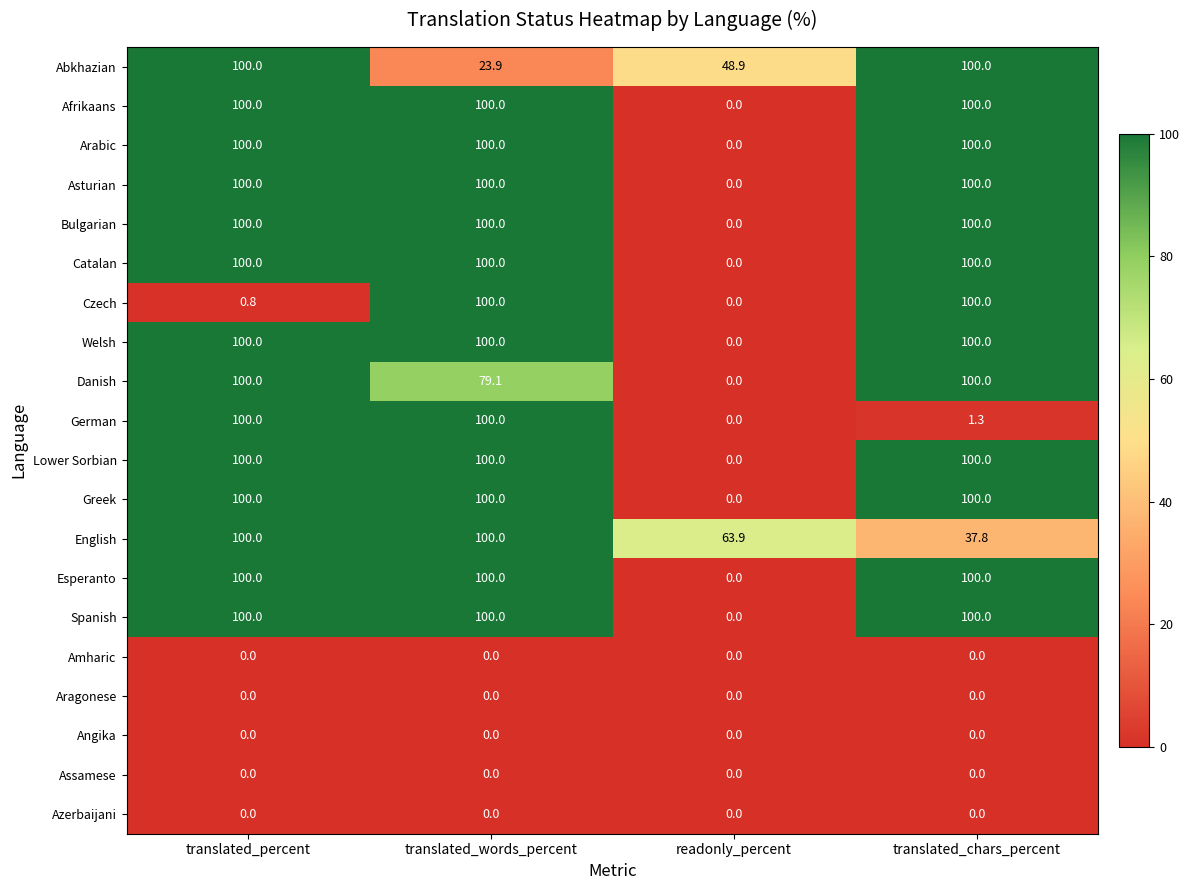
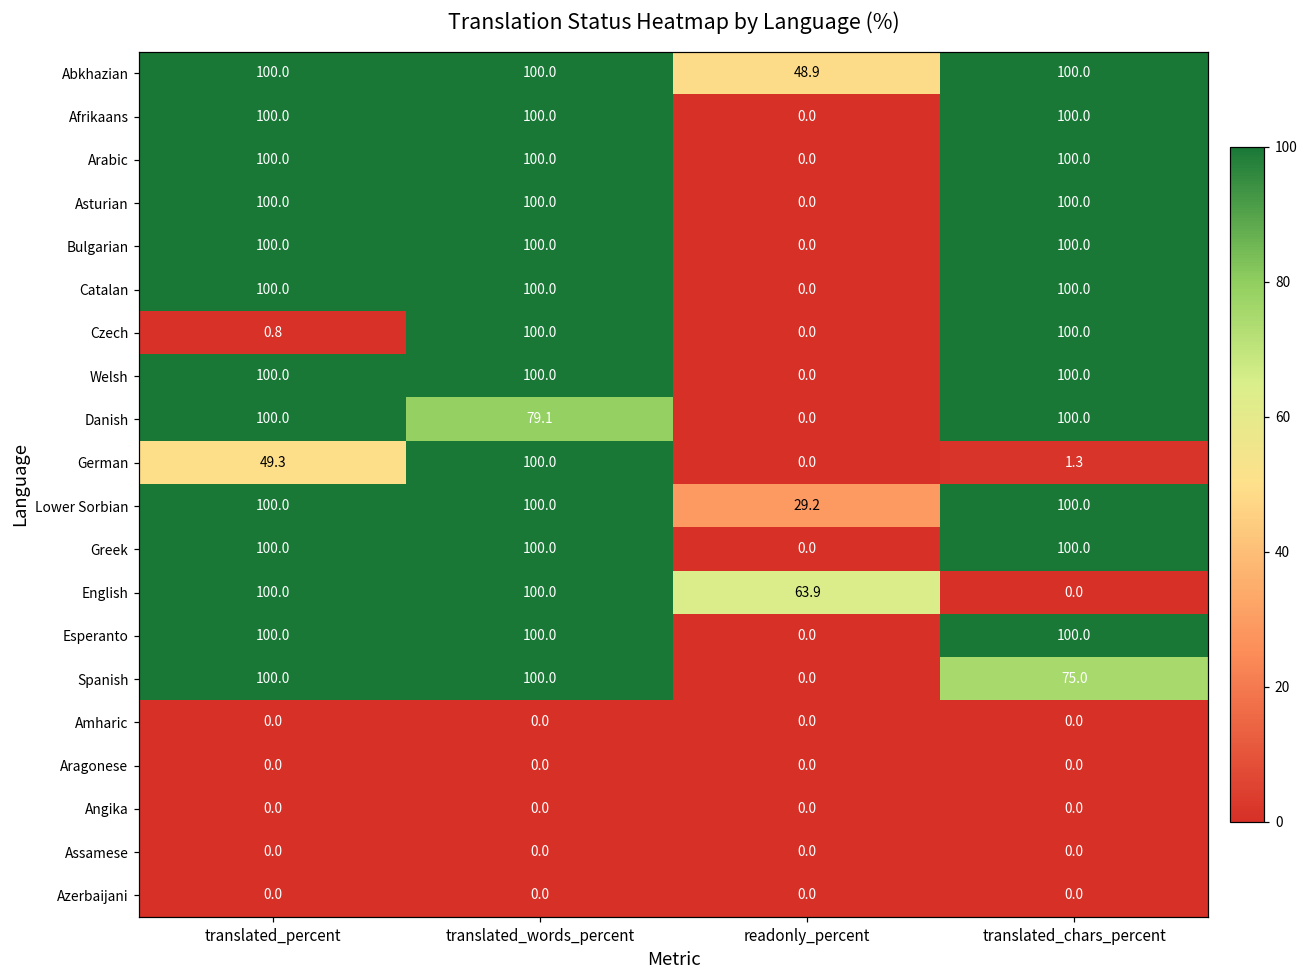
  {
    "Abkhazian": {
      "translated_percent": 100.0,
-     "translated_words_percent": 23.9,
+     "translated_words_percent": 100.0,
      "readonly_percent": 48.9,
      "translated_chars_percent": 100.0
    },
    "Afrikaans": {
      "translated_percent": 100.0,
      "translated_words_percent": 100.0,
      "readonly_percent": 0.0,
      "translated_chars_percent": 100.0
    },
    "Arabic": {
      "translated_percent": 100.0,
      "translated_words_percent": 100.0,
      "readonly_percent": 0.0,
      "translated_chars_percent": 100.0
    },
    "Asturian": {
      "translated_percent": 100.0,
      "translated_words_percent": 100.0,
      "readonly_percent": 0.0,
      "translated_chars_percent": 100.0
    },
    "Bulgarian": {
      "translated_percent": 100.0,
      "translated_words_percent": 100.0,
      "readonly_percent": 0.0,
      "translated_chars_percent": 100.0
    },
    "Catalan": {
      "translated_percent": 100.0,
      "translated_words_percent": 100.0,
      "readonly_percent": 0.0,
      "translated_chars_percent": 100.0
    },
    "Czech": {
      "translated_percent": 0.8,
      "translated_words_percent": 100.0,
      "readonly_percent": 0.0,
      "translated_chars_percent": 100.0
    },
    "Welsh": {
      "translated_percent": 100.0,
      "translated_words_percent": 100.0,
      "readonly_percent": 0.0,
      "translated_chars_percent": 100.0
    },
    "Danish": {
      "translated_percent": 100.0,
      "translated_words_percent": 79.1,
      "readonly_percent": 0.0,
      "translated_chars_percent": 100.0
    },
    "German": {
-     "translated_percent": 100.0,
+     "translated_percent": 49.3,
      "translated_words_percent": 100.0,
      "readonly_percent": 0.0,
      "translated_chars_percent": 1.3
    },
    "Lower Sorbian": {
      "translated_percent": 100.0,
      "translated_words_percent": 100.0,
-     "readonly_percent": 0.0,
+     "readonly_percent": 29.2,
      "translated_chars_percent": 100.0
    },
    "Greek": {
      "translated_percent": 100.0,
      "translated_words_percent": 100.0,
      "readonly_percent": 0.0,
      "translated_chars_percent": 100.0
    },
    "English": {
      "translated_percent": 100.0,
      "translated_words_percent": 100.0,
      "readonly_percent": 63.9,
-     "translated_chars_percent": 37.8
+     "translated_chars_percent": 0.0
    },
    "Esperanto": {
      "translated_percent": 100.0,
      "translated_words_percent": 100.0,
      "readonly_percent": 0.0,
      "translated_chars_percent": 100.0
    },
    "Spanish": {
      "translated_percent": 100.0,
      "translated_words_percent": 100.0,
      "readonly_percent": 0.0,
-     "translated_chars_percent": 100.0
+     "translated_chars_percent": 75.0
    },
    "Amharic": {
      "translated_percent": 0.0,
      "translated_words_percent": 0.0,
      "readonly_percent": 0.0,
      "translated_chars_percent": 0.0
    },
    "Aragonese": {
      "translated_percent": 0.0,
      "translated_words_percent": 0.0,
      "readonly_percent": 0.0,
      "translated_chars_percent": 0.0
    },
    "Angika": {
      "translated_percent": 0.0,
      "translated_words_percent": 0.0,
      "readonly_percent": 0.0,
      "translated_chars_percent": 0.0
    },
    "Assamese": {
      "translated_percent": 0.0,
      "translated_words_percent": 0.0,
      "readonly_percent": 0.0,
      "translated_chars_percent": 0.0
    },
    "Azerbaijani": {
      "translated_percent": 0.0,
      "translated_words_percent": 0.0,
      "readonly_percent": 0.0,
      "translated_chars_percent": 0.0
    }
  }
